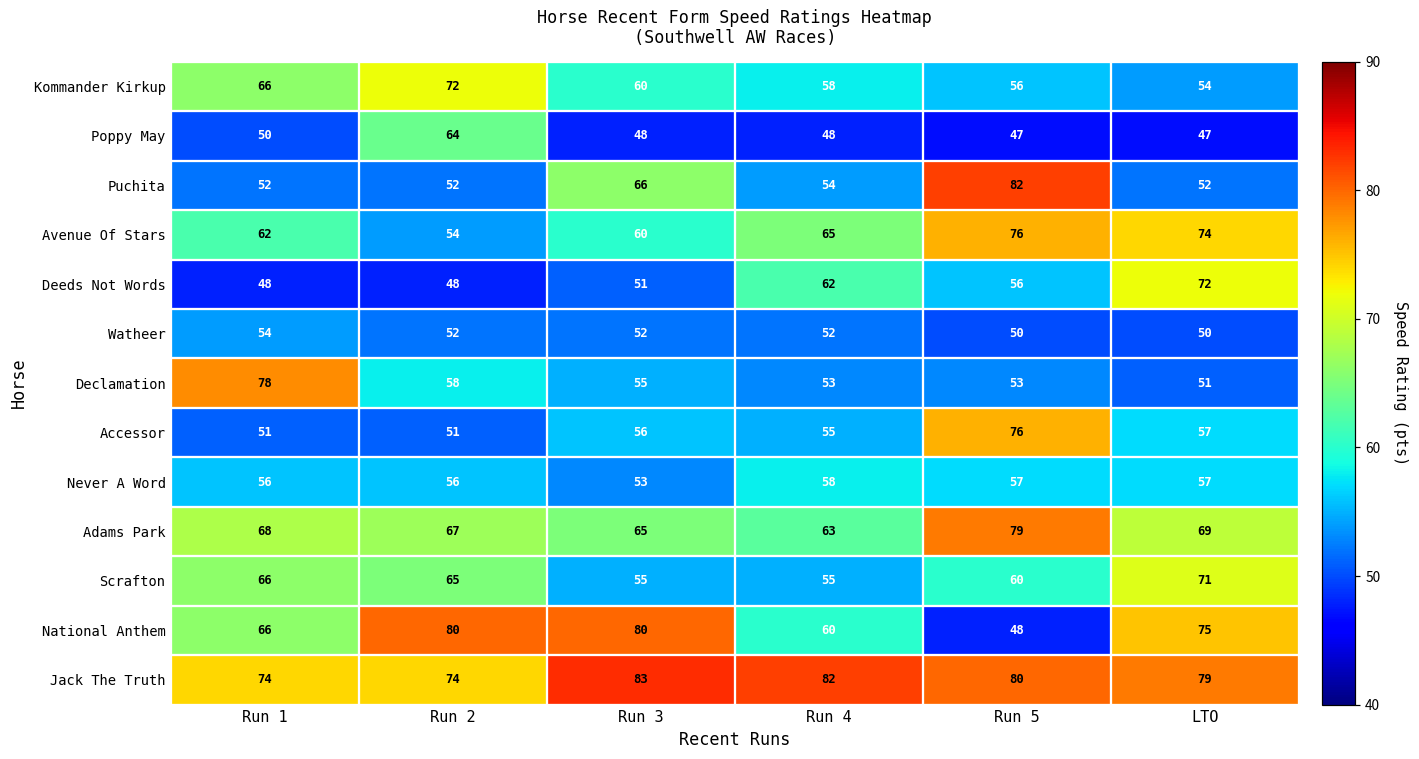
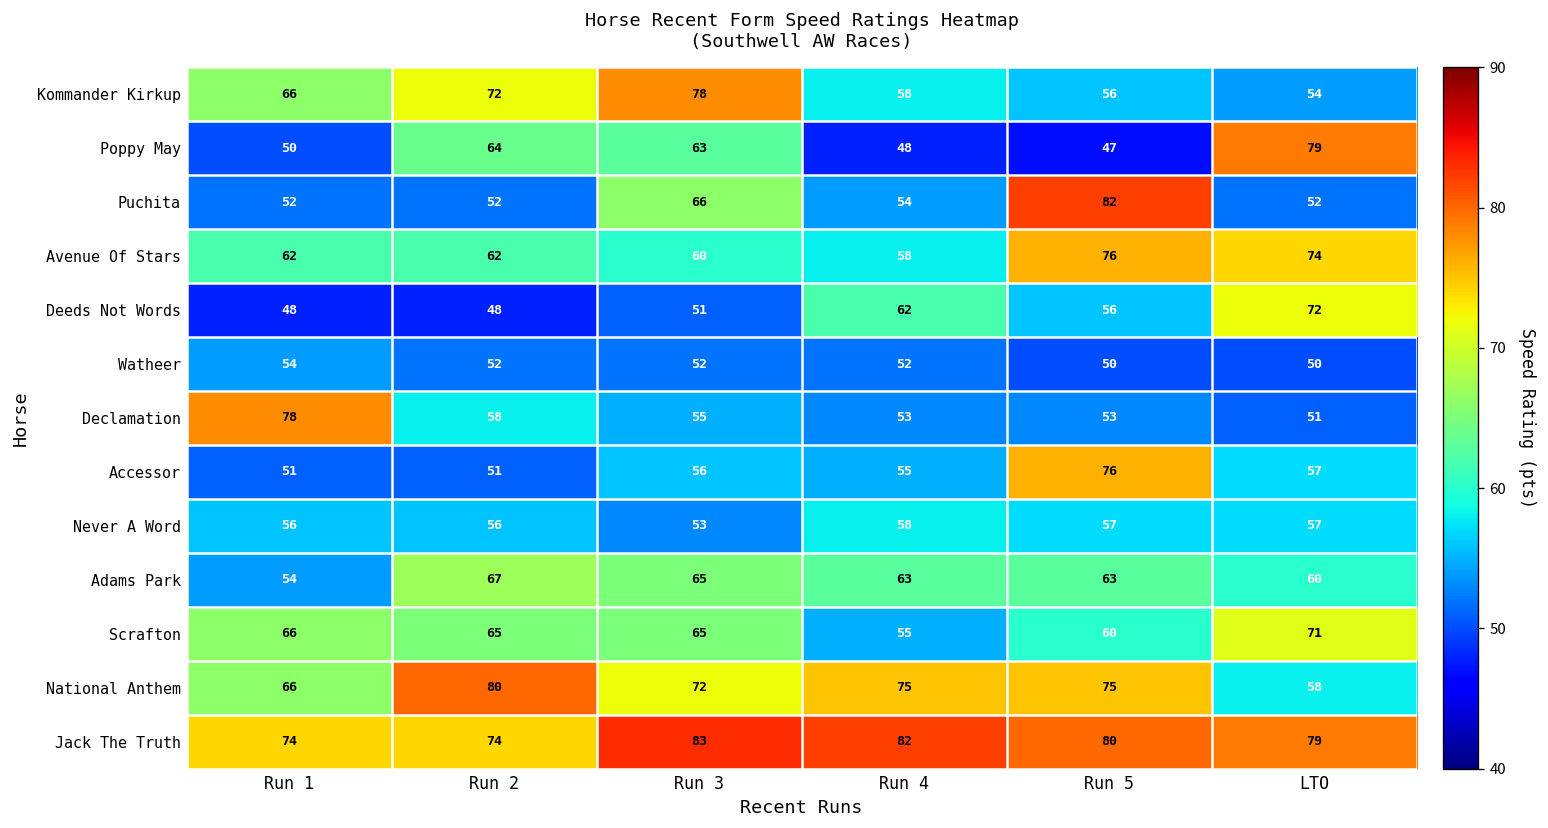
  {
    "Kommander Kirkup": {
      "Run 1": 66,
      "Run 2": 72,
-     "Run 3": 60,
+     "Run 3": 78,
      "Run 4": 58,
      "Run 5": 56,
      "LTO": 54
    },
    "Poppy May": {
      "Run 1": 50,
      "Run 2": 64,
-     "Run 3": 48,
+     "Run 3": 63,
      "Run 4": 48,
      "Run 5": 47,
-     "LTO": 47
+     "LTO": 79
    },
    "Puchita": {
      "Run 1": 52,
      "Run 2": 52,
      "Run 3": 66,
      "Run 4": 54,
      "Run 5": 82,
      "LTO": 52
    },
    "Avenue Of Stars": {
      "Run 1": 62,
-     "Run 2": 54,
+     "Run 2": 62,
      "Run 3": 60,
-     "Run 4": 65,
+     "Run 4": 58,
      "Run 5": 76,
      "LTO": 74
    },
    "Deeds Not Words": {
      "Run 1": 48,
      "Run 2": 48,
      "Run 3": 51,
      "Run 4": 62,
      "Run 5": 56,
      "LTO": 72
    },
    "Watheer": {
      "Run 1": 54,
      "Run 2": 52,
      "Run 3": 52,
      "Run 4": 52,
      "Run 5": 50,
      "LTO": 50
    },
    "Declamation": {
      "Run 1": 78,
      "Run 2": 58,
      "Run 3": 55,
      "Run 4": 53,
      "Run 5": 53,
      "LTO": 51
    },
    "Accessor": {
      "Run 1": 51,
      "Run 2": 51,
      "Run 3": 56,
      "Run 4": 55,
      "Run 5": 76,
      "LTO": 57
    },
    "Never A Word": {
      "Run 1": 56,
      "Run 2": 56,
      "Run 3": 53,
      "Run 4": 58,
      "Run 5": 57,
      "LTO": 57
    },
    "Adams Park": {
-     "Run 1": 68,
+     "Run 1": 54,
      "Run 2": 67,
      "Run 3": 65,
      "Run 4": 63,
-     "Run 5": 79,
-     "LTO": 69
+     "Run 5": 63,
+     "LTO": 60
    },
    "Scrafton": {
      "Run 1": 66,
      "Run 2": 65,
-     "Run 3": 55,
+     "Run 3": 65,
      "Run 4": 55,
      "Run 5": 60,
      "LTO": 71
    },
    "National Anthem": {
      "Run 1": 66,
      "Run 2": 80,
-     "Run 3": 80,
-     "Run 4": 60,
-     "Run 5": 48,
-     "LTO": 75
+     "Run 3": 72,
+     "Run 4": 75,
+     "Run 5": 75,
+     "LTO": 58
    },
    "Jack The Truth": {
      "Run 1": 74,
      "Run 2": 74,
      "Run 3": 83,
      "Run 4": 82,
      "Run 5": 80,
      "LTO": 79
    }
  }
